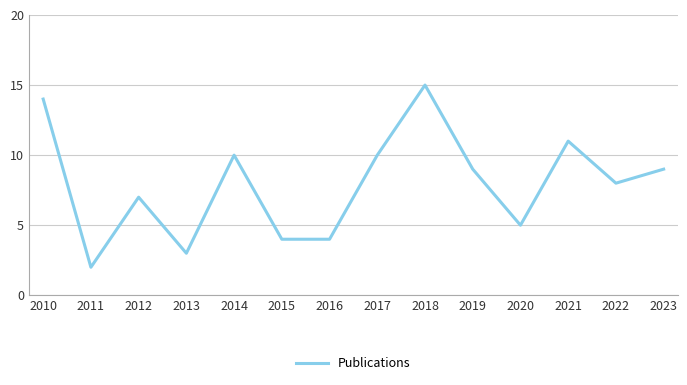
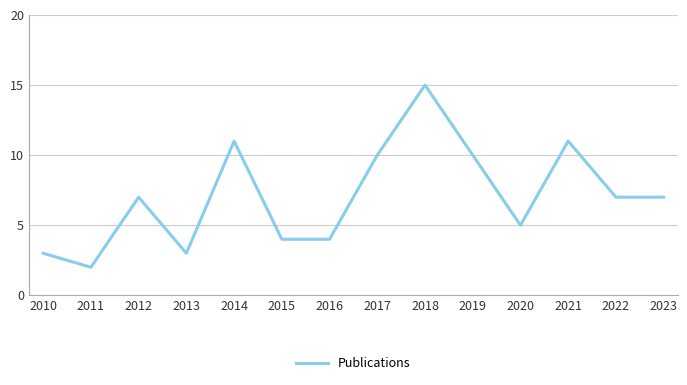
  {
-   "2010": 14,
+   "2010": 3,
    "2011": 2,
    "2012": 7,
    "2013": 3,
-   "2014": 10,
+   "2014": 11,
    "2015": 4,
    "2016": 4,
    "2017": 10,
    "2018": 15,
-   "2019": 9,
+   "2019": 10,
    "2020": 5,
    "2021": 11,
-   "2022": 8,
-   "2023": 9
+   "2022": 7,
+   "2023": 7
  }
